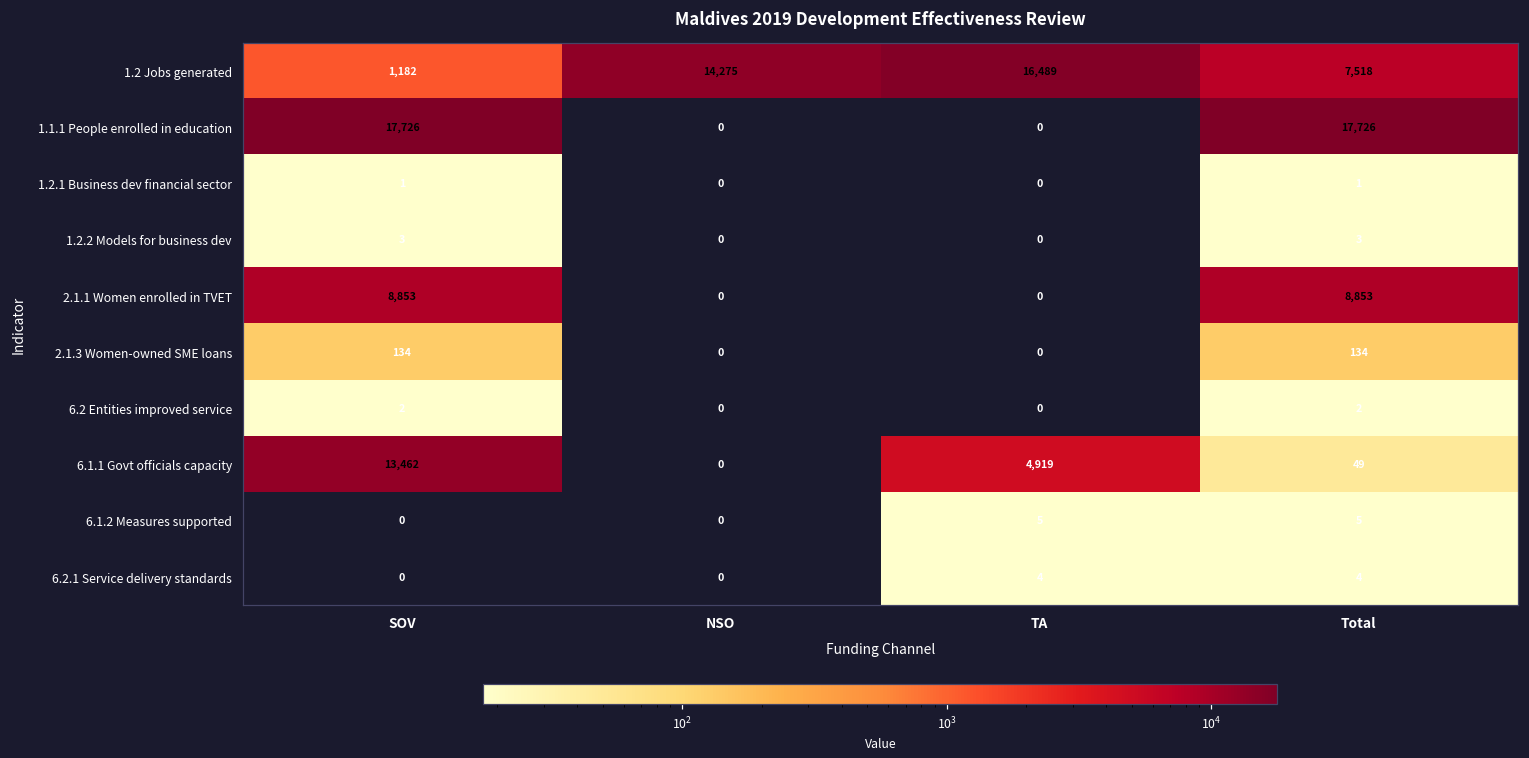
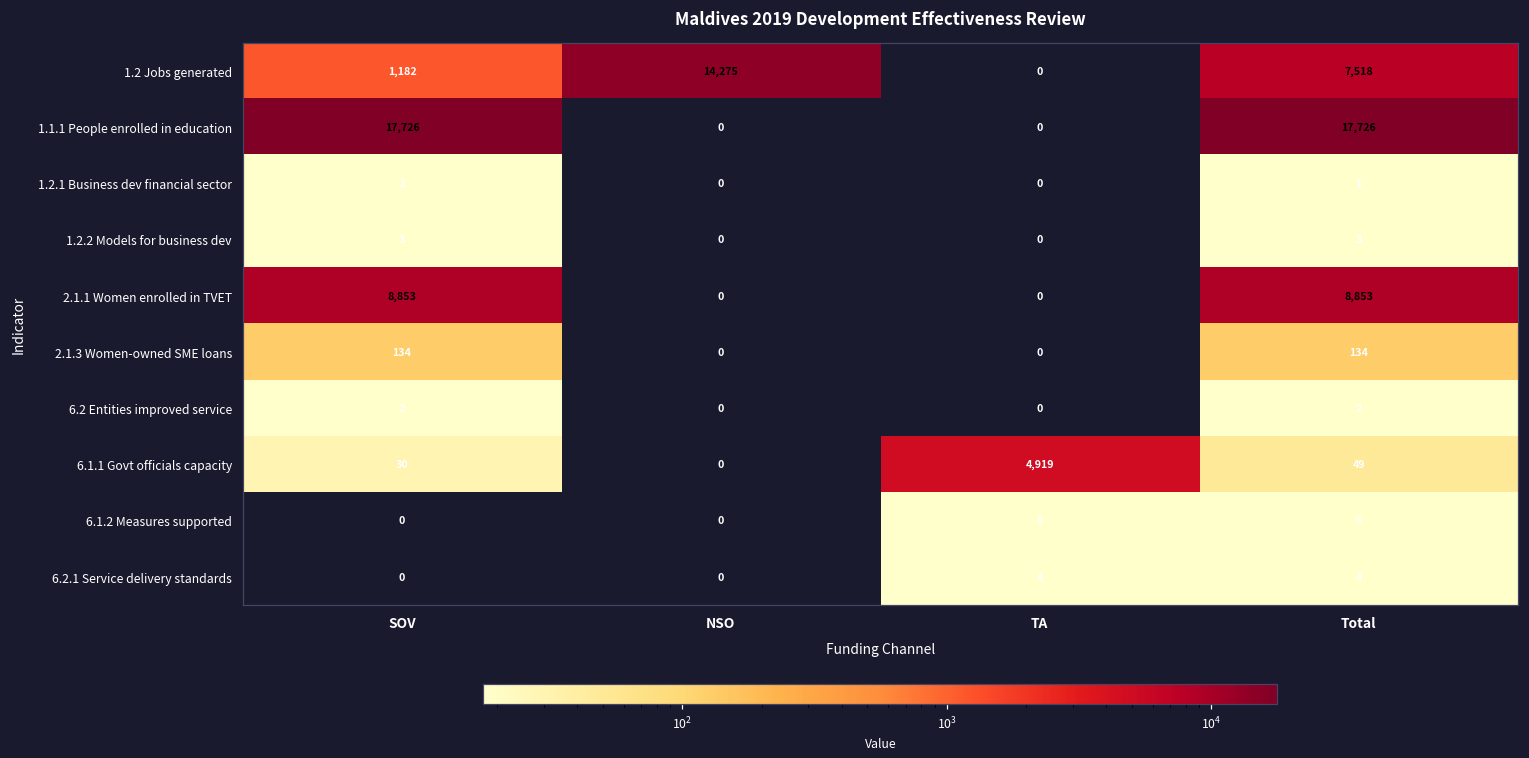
  {
    "1.2 Jobs generated": {
      "SOV": "1,182",
      "NSO": "14,275",
-     "TA": "16,489",
+     "TA": "0",
      "Total": "7,518"
    },
    "1.1.1 People enrolled in education": {
      "SOV": "17,726",
      "NSO": "0",
      "TA": "0",
      "Total": "17,726"
    },
    "1.2.1 Business dev financial sector": {
      "SOV": "1",
      "NSO": "0",
      "TA": "0",
      "Total": "1"
    },
    "1.2.2 Models for business dev": {
      "SOV": "3",
      "NSO": "0",
      "TA": "0",
      "Total": "3"
    },
    "2.1.1 Women enrolled in TVET": {
      "SOV": "8,853",
      "NSO": "0",
      "TA": "0",
      "Total": "8,853"
    },
    "2.1.3 Women-owned SME loans": {
      "SOV": "134",
      "NSO": "0",
      "TA": "0",
      "Total": "134"
    },
    "6.2 Entities improved service": {
      "SOV": "2",
      "NSO": "0",
      "TA": "0",
      "Total": "2"
    },
    "6.1.1 Govt officials capacity": {
-     "SOV": "13,462",
+     "SOV": "30",
      "NSO": "0",
      "TA": "4,919",
      "Total": "49"
    },
    "6.1.2 Measures supported": {
      "SOV": "0",
      "NSO": "0",
      "TA": "5",
      "Total": "5"
    },
    "6.2.1 Service delivery standards": {
      "SOV": "0",
      "NSO": "0",
      "TA": "4",
      "Total": "4"
    }
  }
